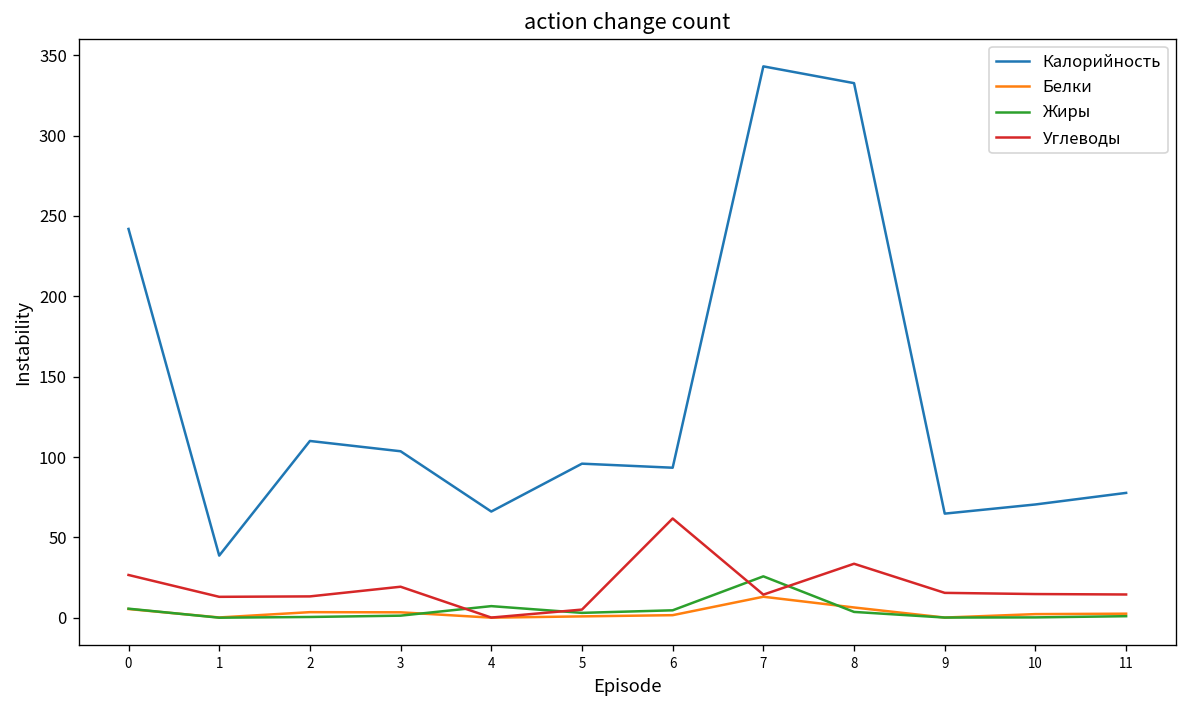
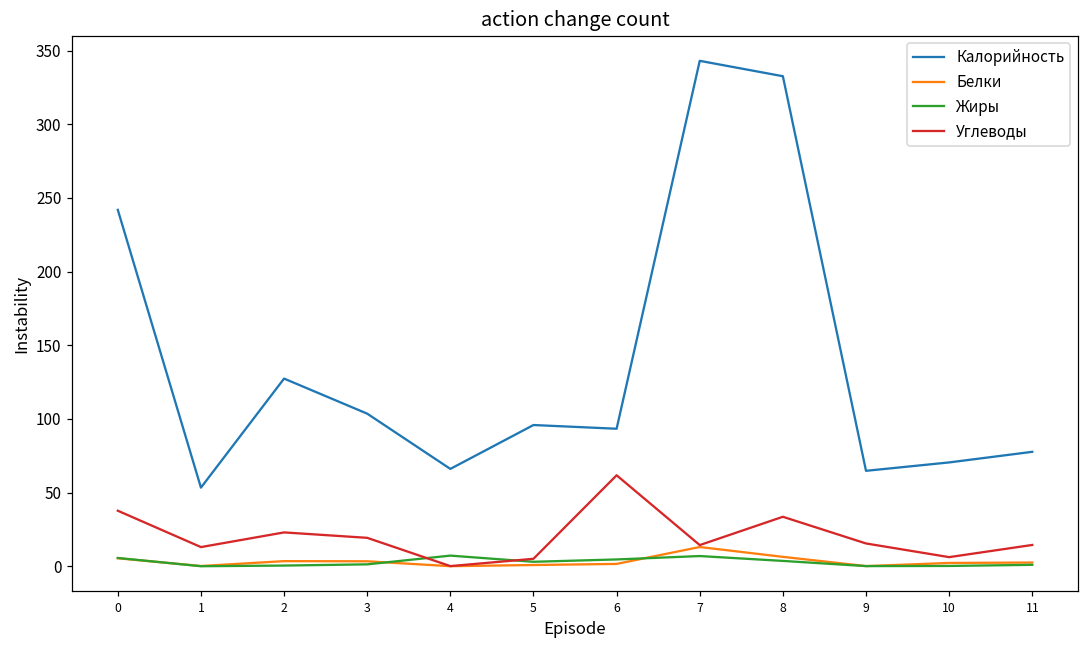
  {
    "Калорийность": {
      "0": 242,
-     "1": 39,
-     "2": 110,
+     "1": 53,
+     "2": 127,
      "3": 104,
      "4": 66,
      "5": 96,
      "6": 93,
      "7": 343,
      "8": 333,
      "9": 65,
      "10": 71,
      "11": 78
    },
    "Белки": {
      "2": 4,
      "3": 3,
      "5": 1,
      "6": 2,
      "8": 6,
      "10": 2
    },
    "Жиры": {
      "2": 1,
      "3": 1,
      "4": 7,
      "5": 3,
      "6": 5,
-     "7": 26,
+     "7": 7,
      "8": 4,
      "10": 0
    },
    "Углеводы": {
-     "0": 27,
+     "0": 38,
      "1": 13,
-     "2": 13,
+     "2": 23,
      "3": 19,
      "5": 5,
      "6": 62,
      "8": 34,
      "9": 16,
-     "10": 15,
+     "10": 6,
      "11": 14
    }
  }
